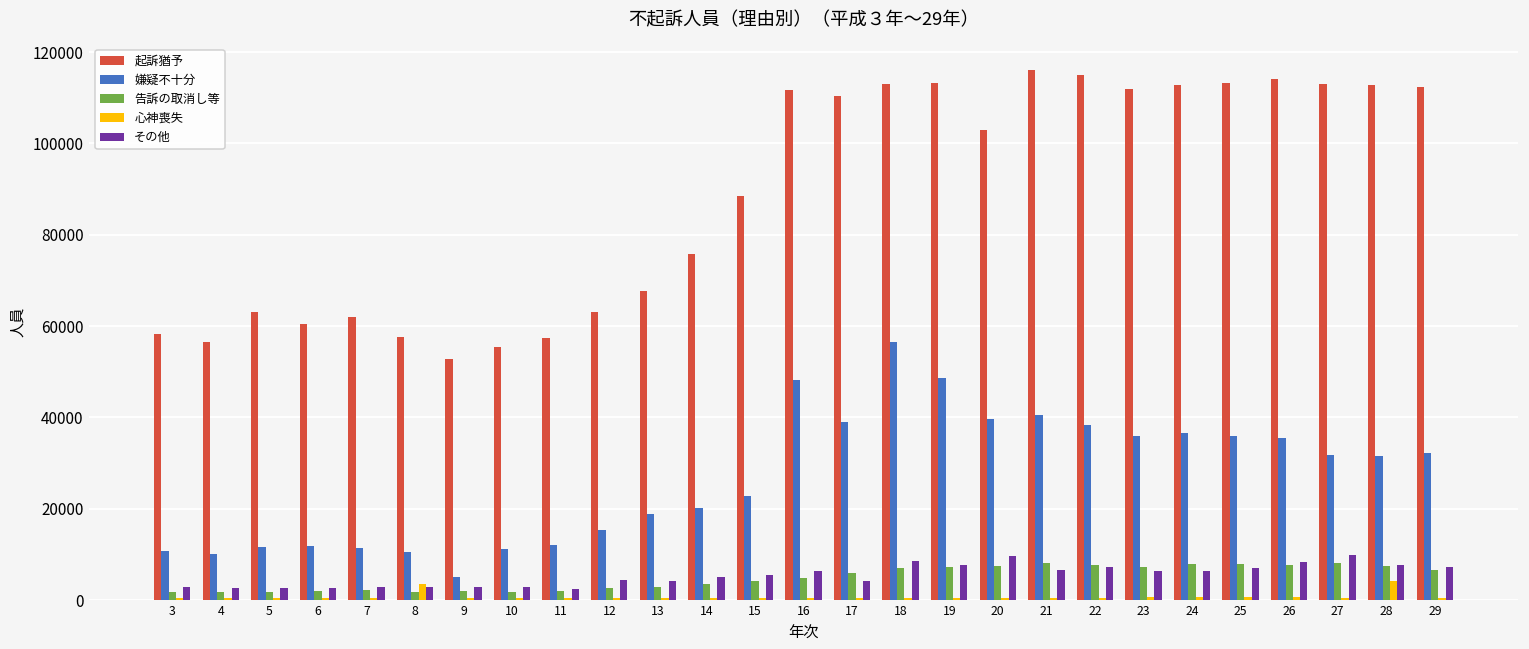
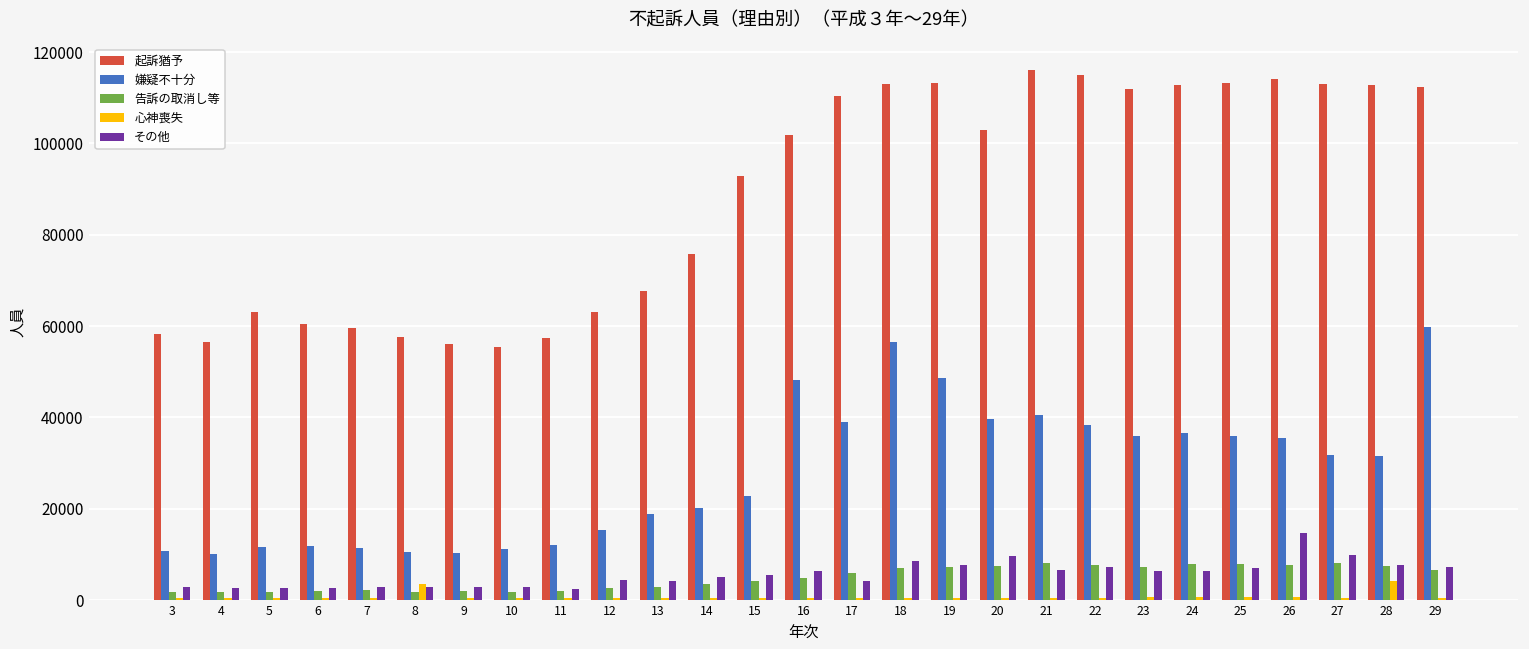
  {
    "起訴猶予": {
      "3": 58000,
      "4": 57000,
      "5": 63000,
      "6": 61000,
-     "7": 62000,
+     "7": 60000,
      "8": 58000,
-     "9": 53000,
+     "9": 56000,
      "10": 55000,
      "11": 57000,
      "12": 63000,
      "13": 68000,
      "14": 76000,
-     "15": 89000,
-     "16": 112000,
+     "15": 93000,
+     "16": 102000,
      "17": 110000,
      "18": 113000,
      "19": 113000,
      "20": 103000,
      "21": 116000,
      "22": 115000,
      "23": 112000,
      "24": 113000,
      "25": 113000,
      "26": 114000,
      "27": 113000,
      "28": 113000,
      "29": 112000
    },
    "嫌疑不十分": {
      "3": 11000,
      "4": 10000,
      "5": 12000,
      "6": 12000,
      "7": 11000,
      "8": 11000,
-     "9": 5000,
+     "9": 10000,
      "10": 11000,
      "11": 12000,
      "12": 15000,
      "13": 19000,
      "14": 20000,
      "15": 23000,
      "16": 48000,
      "17": 39000,
      "18": 56000,
      "19": 49000,
      "20": 40000,
      "21": 41000,
      "22": 38000,
      "23": 36000,
      "24": 37000,
      "25": 36000,
      "26": 36000,
      "27": 32000,
      "28": 32000,
-     "29": 32000
+     "29": 60000
    },
    "告訴の取消し等": {
      "3": 2000,
      "4": 2000,
      "5": 2000,
      "6": 2000,
      "7": 2000,
      "8": 2000,
      "9": 2000,
      "10": 2000,
      "11": 2000,
      "12": 3000,
      "13": 3000,
      "14": 3000,
      "15": 4000,
      "16": 5000,
      "17": 6000,
      "18": 7000,
      "19": 7000,
      "20": 7000,
      "21": 8000,
      "22": 8000,
      "23": 7000,
      "24": 8000,
      "25": 8000,
      "26": 8000,
      "27": 8000,
      "28": 7000,
      "29": 7000
    },
    "心神喪失": {
      "8": 4000,
      "23": 1000,
      "28": 4000
    },
    "その他": {
      "3": 3000,
      "4": 3000,
      "5": 3000,
      "6": 3000,
      "7": 3000,
      "8": 3000,
      "9": 3000,
      "10": 3000,
      "11": 3000,
      "12": 4000,
      "13": 4000,
      "14": 5000,
      "15": 6000,
      "16": 6000,
      "17": 4000,
      "18": 8000,
      "19": 8000,
      "20": 10000,
      "21": 7000,
      "22": 7000,
      "23": 6000,
      "24": 6000,
      "25": 7000,
-     "26": 8000,
+     "26": 15000,
      "27": 10000,
      "28": 8000,
      "29": 7000
    }
  }
